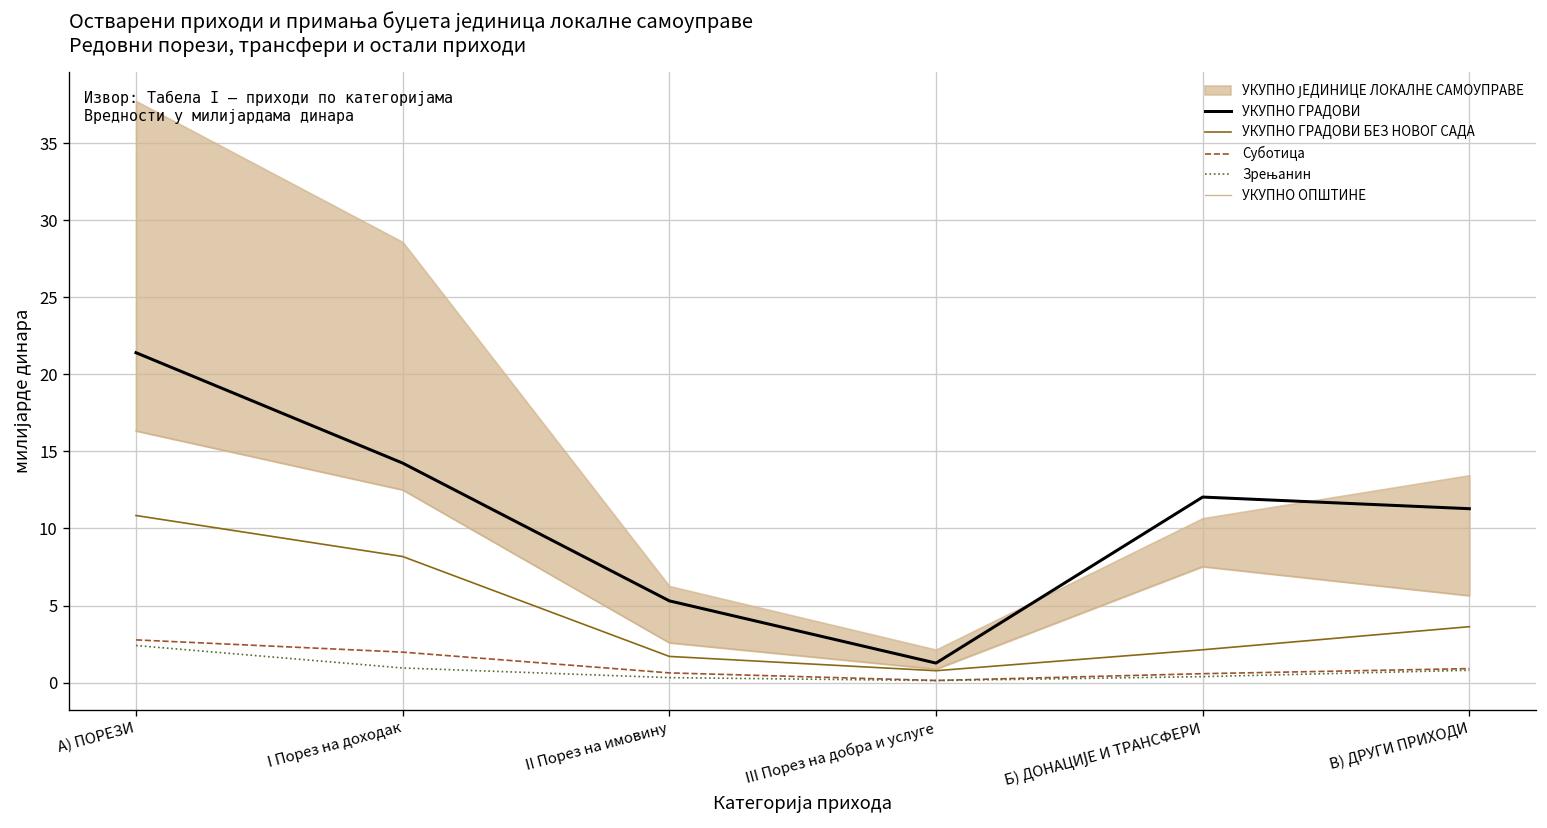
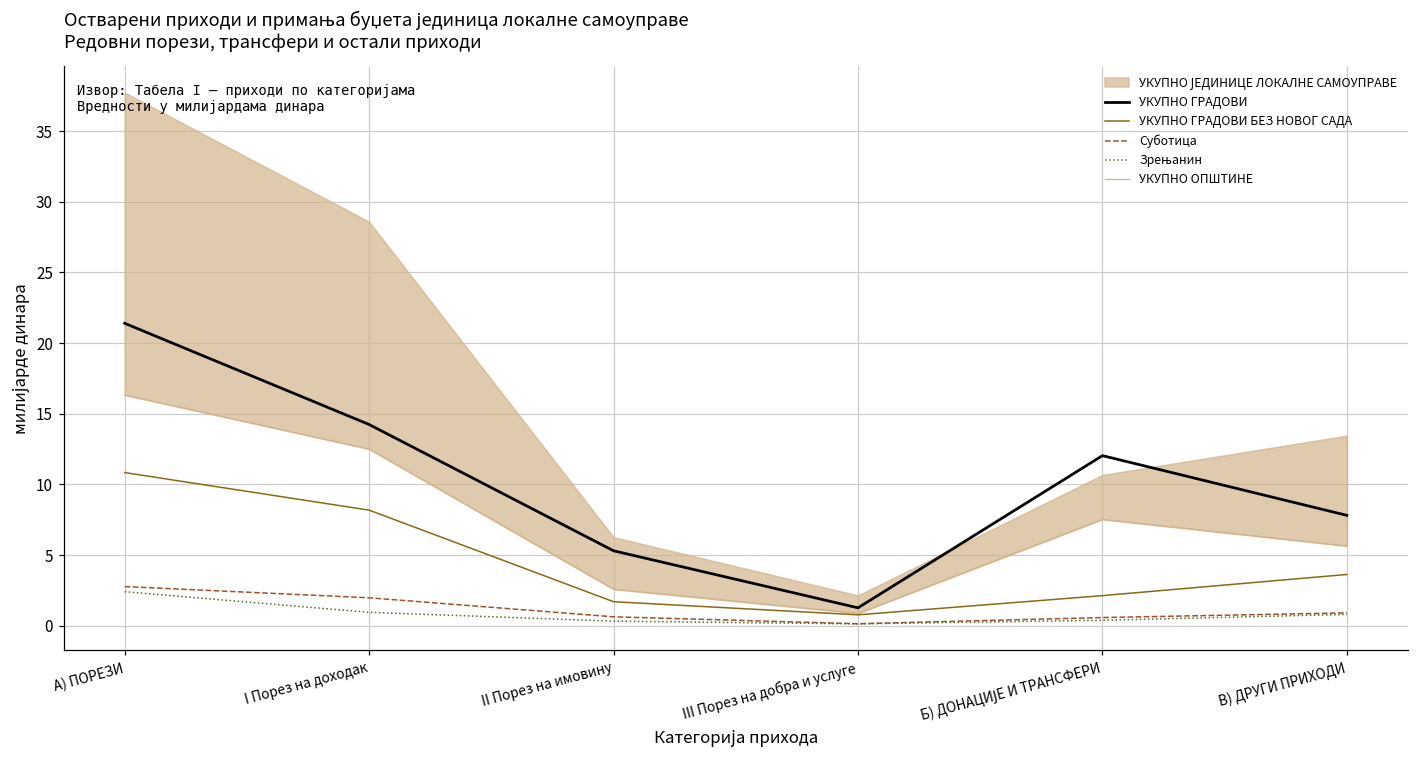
  {
    "УКУПНО ГРАДОВИ": {
      "А) ПОРЕЗИ": 21.4,
      "I Порез на доходак": 14.2,
      "II Порез на имовину": 5.3,
      "III Порез на добра и услуге": 1.3,
      "Б) ДОНАЦИЈЕ И ТРАНСФЕРИ": 12.0,
-     "В) ДРУГИ ПРИХОДИ": 11.3
+     "В) ДРУГИ ПРИХОДИ": 7.8
    },
    "Зрењанин": {
      "А) ПОРЕЗИ": 2.4,
      "I Порез на доходак": 0.9,
      "II Порез на имовину": 0.3
    }
  }
